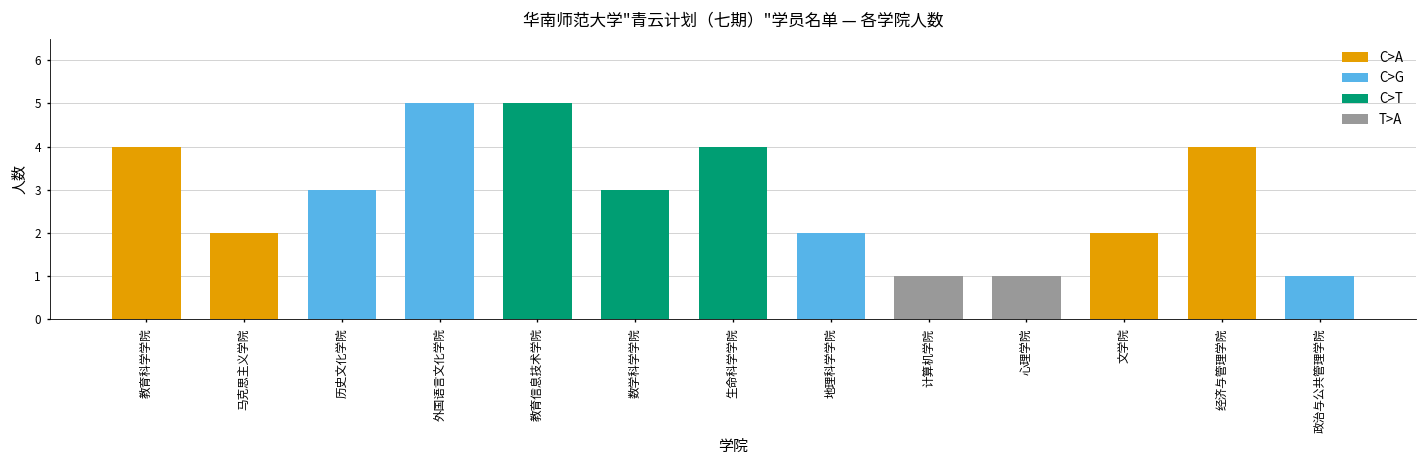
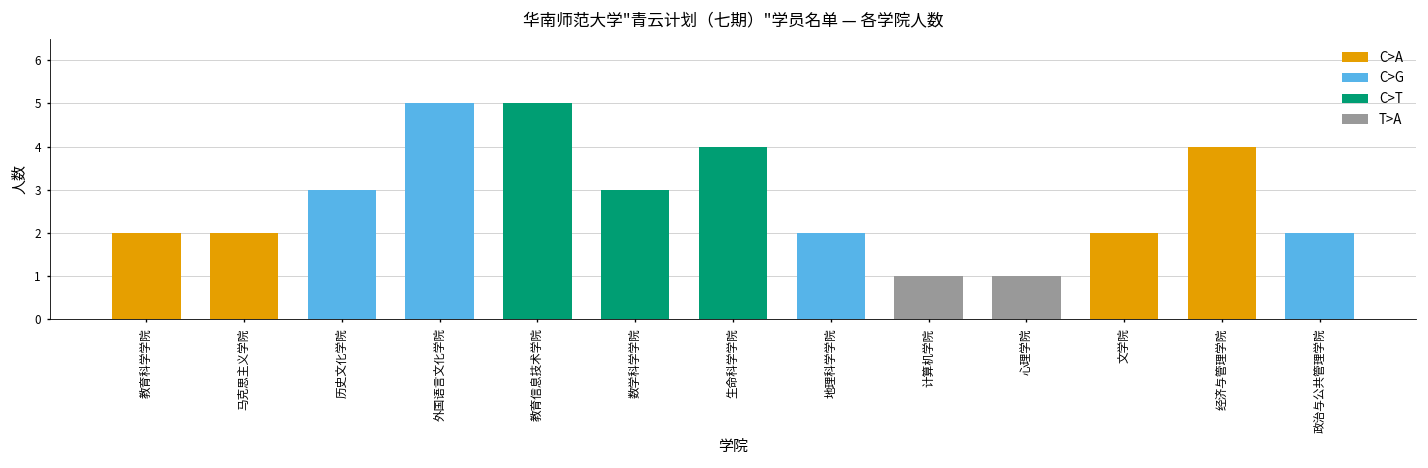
  {
-   "教育科学学院": 4,
+   "教育科学学院": 2,
    "马克思主义学院": 2,
    "历史文化学院": 3,
    "外国语言文化学院": 5,
    "教育信息技术学院": 5,
    "数学科学学院": 3,
    "生命科学学院": 4,
    "地理科学学院": 2,
    "计算机学院": 1,
    "心理学院": 1,
    "文学院": 2,
    "经济与管理学院": 4,
-   "政治与公共管理学院": 1
+   "政治与公共管理学院": 2
  }
